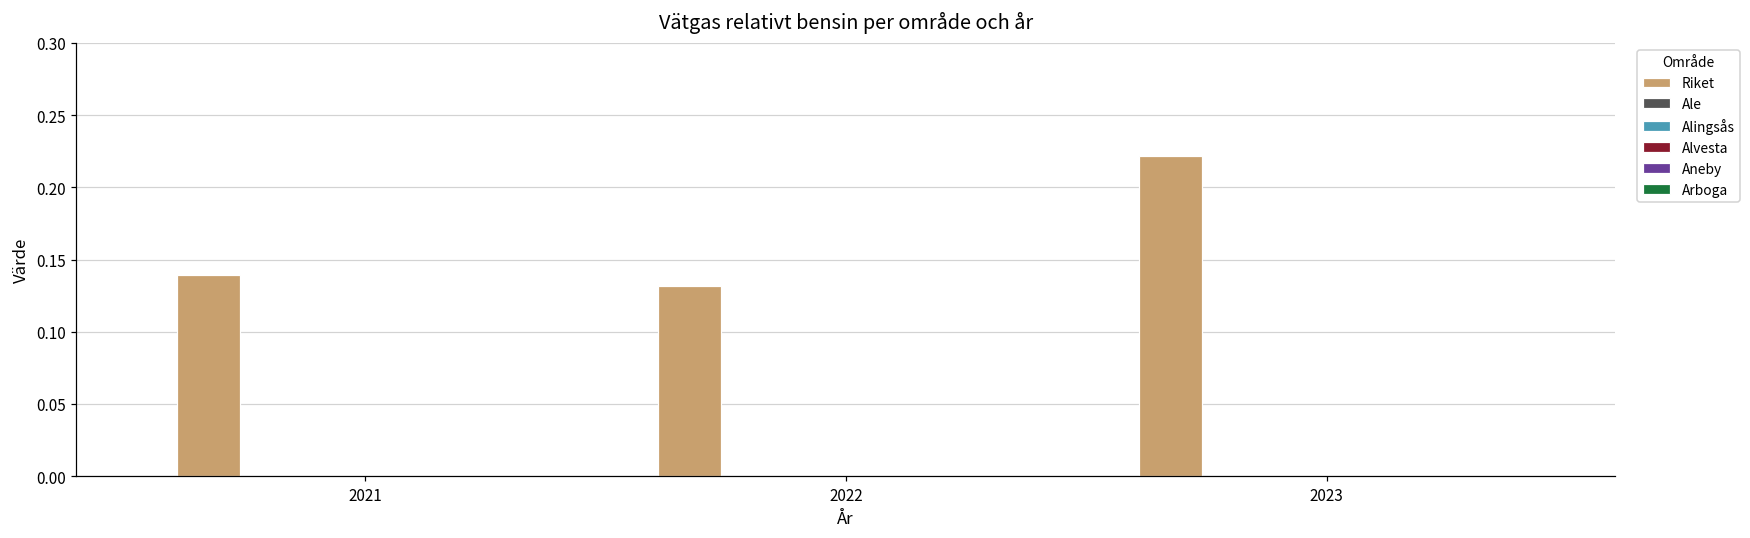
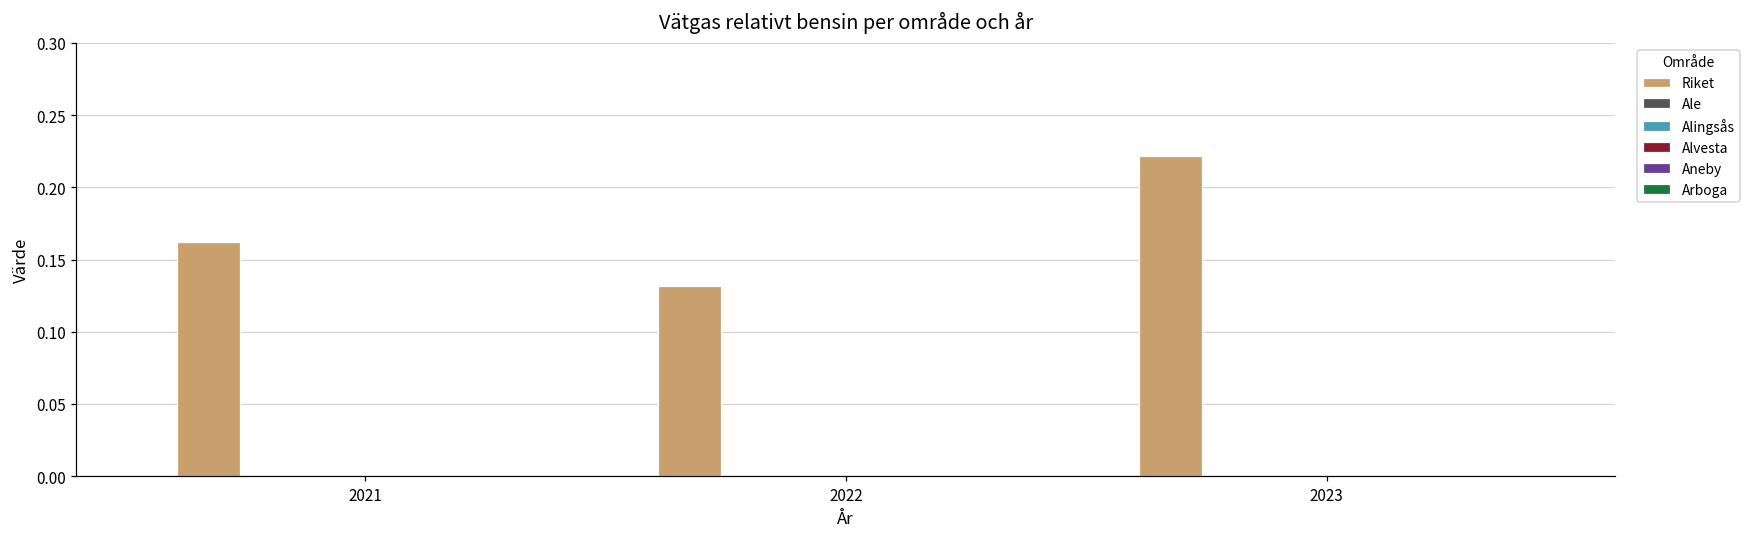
  {
    "Riket": {
-     "2021": 0.139,
+     "2021": 0.162,
      "2022": 0.132,
      "2023": 0.221
    },
    "Ale": {
      "2021": 0.000,
      "2022": 0.000,
      "2023": 0.000
    },
    "Alingsås": {
      "2021": 0.000,
      "2022": 0.000,
      "2023": 0.000
    },
    "Alvesta": {
      "2021": 0.000,
      "2022": 0.000,
      "2023": 0.000
    },
    "Aneby": {
      "2021": 0.000,
      "2022": 0.000,
      "2023": 0.000
    },
    "Arboga": {
      "2021": 0.000,
      "2022": 0.000,
      "2023": 0.000
    }
  }
